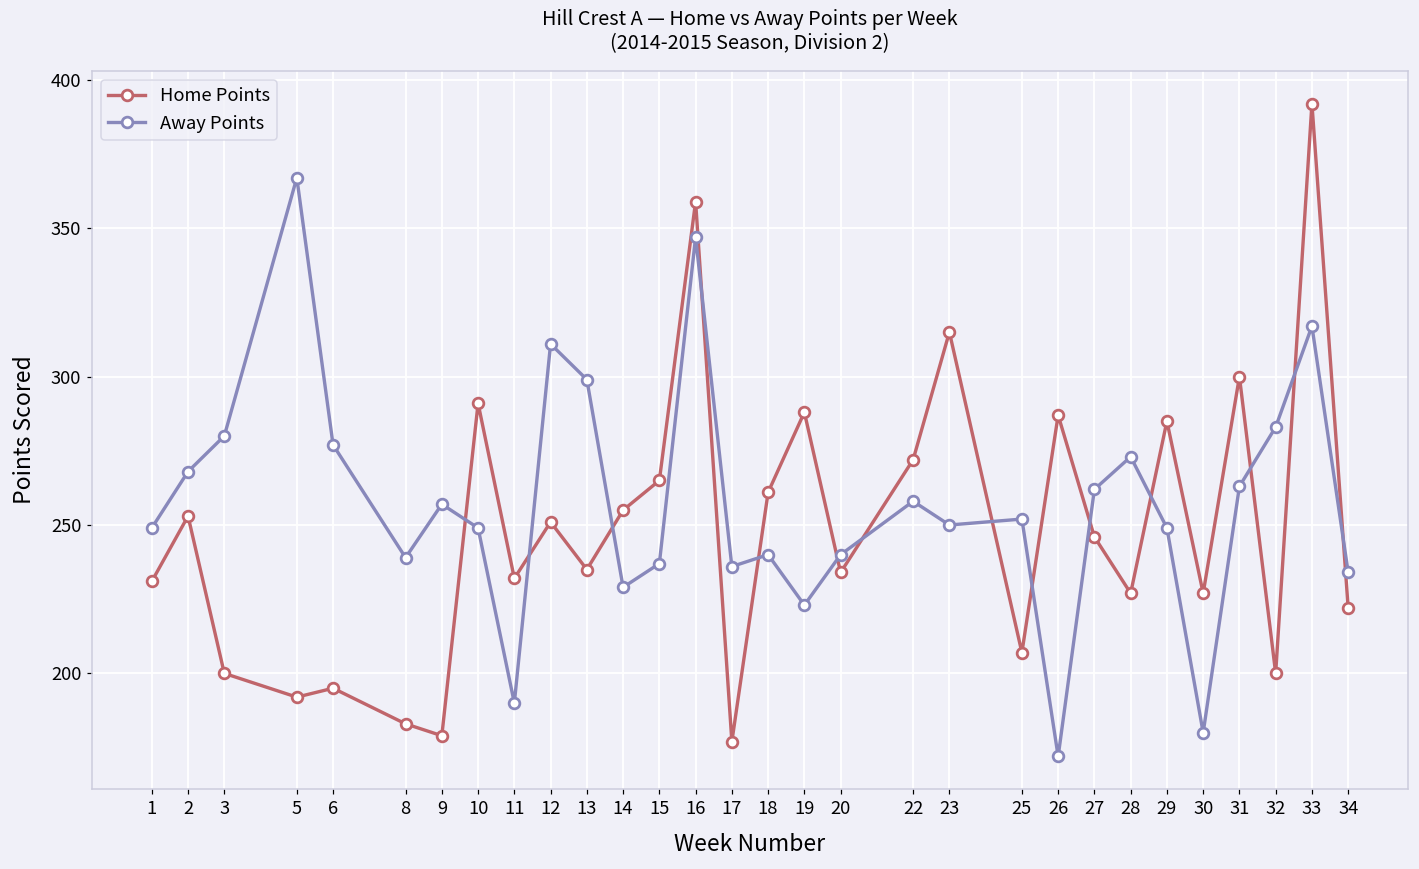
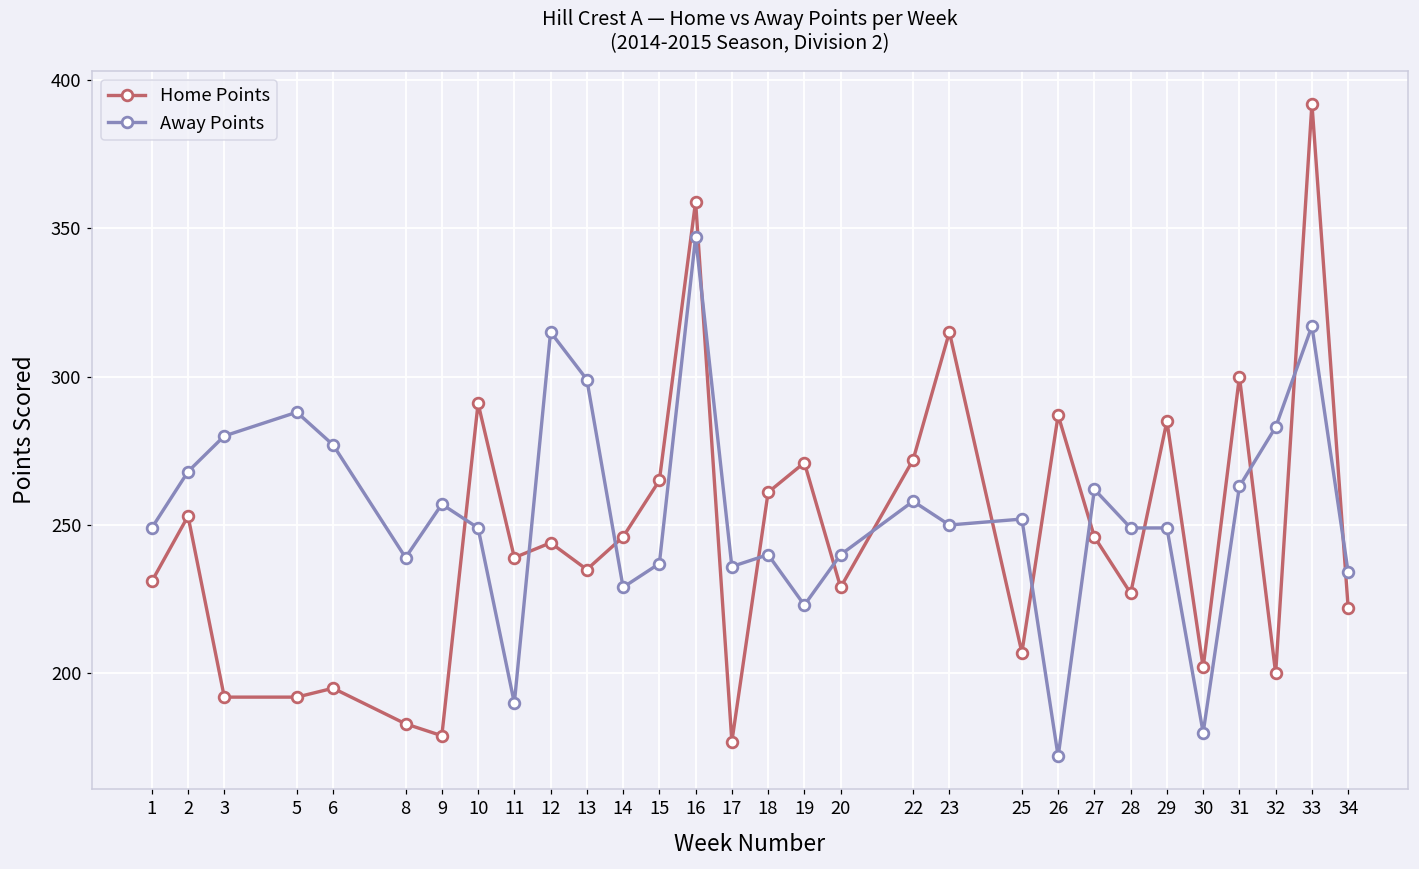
  {
    "Home Points": {
      "1": 231,
      "2": 253,
-     "3": 200,
+     "3": 192,
      "5": 192,
      "6": 195,
      "8": 183,
      "9": 179,
      "10": 291,
-     "11": 232,
-     "12": 251,
+     "11": 239,
+     "12": 244,
      "13": 235,
-     "14": 255,
+     "14": 246,
      "15": 265,
      "16": 359,
      "17": 177,
      "18": 261,
-     "19": 288,
-     "20": 234,
+     "19": 271,
+     "20": 229,
      "22": 272,
      "23": 315,
      "25": 207,
      "26": 287,
      "27": 246,
      "28": 227,
      "29": 285,
-     "30": 227,
+     "30": 202,
      "31": 300,
      "32": 200,
      "33": 392,
      "34": 222
    },
    "Away Points": {
      "1": 249,
      "2": 268,
      "3": 280,
-     "5": 367,
+     "5": 288,
      "6": 277,
      "8": 239,
      "9": 257,
      "10": 249,
      "11": 190,
-     "12": 311,
+     "12": 315,
      "13": 299,
      "14": 229,
      "15": 237,
      "16": 347,
      "17": 236,
      "18": 240,
      "19": 223,
      "20": 240,
      "22": 258,
      "23": 250,
      "25": 252,
      "26": 172,
      "27": 262,
-     "28": 273,
+     "28": 249,
      "29": 249,
      "30": 180,
      "31": 263,
      "32": 283,
      "33": 317,
      "34": 234
    }
  }
